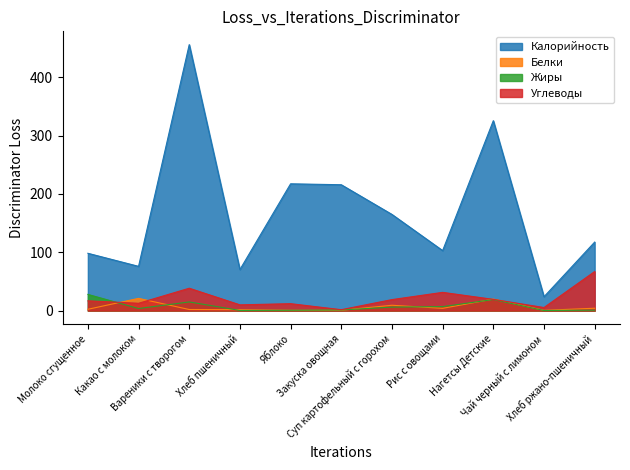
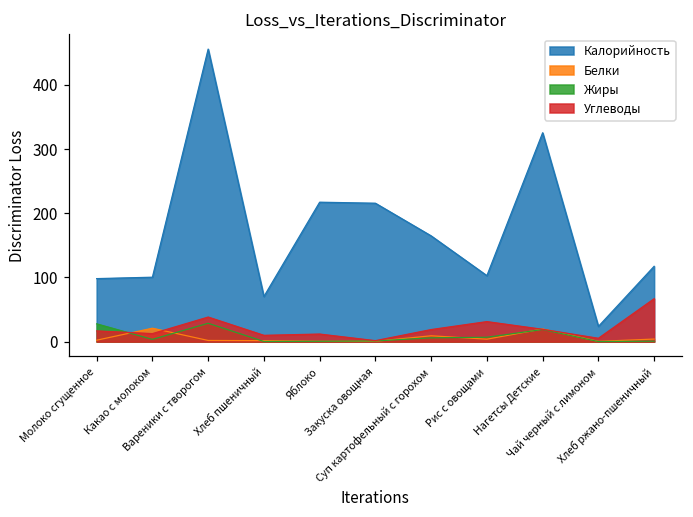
  {
    "Калорийность": {
      "Молоко сгущенное": 100,
-     "Какао с молоком": 80,
+     "Какао с молоком": 100,
      "Вареники с творогом": 460,
      "Хлеб пшеничный": 70,
      "Яблоко": 220,
      "Закуска овощная": 220,
      "Суп картофельный с горохом": 160,
      "Рис с овощами": 100,
      "Нагетсы Детские": 330,
      "Чай черный с лимоном": 20,
      "Хлеб ржано-пшеничный": 120
    },
    "Белки": {
      "Молоко сгущенное": 0,
      "Какао с молоком": 20,
      "Вареники с творогом": 0
    },
    "Жиры": {
      "Молоко сгущенное": 30,
      "Какао с молоком": 0,
-     "Вареники с творогом": 10
+     "Вареники с творогом": 30
    },
    "Углеводы": {
      "Молоко сгущенное": 20,
      "Какао с молоком": 10,
      "Вареники с творогом": 40,
      "Хлеб пшеничный": 10,
      "Яблоко": 10,
      "Суп картофельный с горохом": 20,
      "Рис с овощами": 30,
      "Чай черный с лимоном": 10,
      "Хлеб ржано-пшеничный": 70
    }
  }
